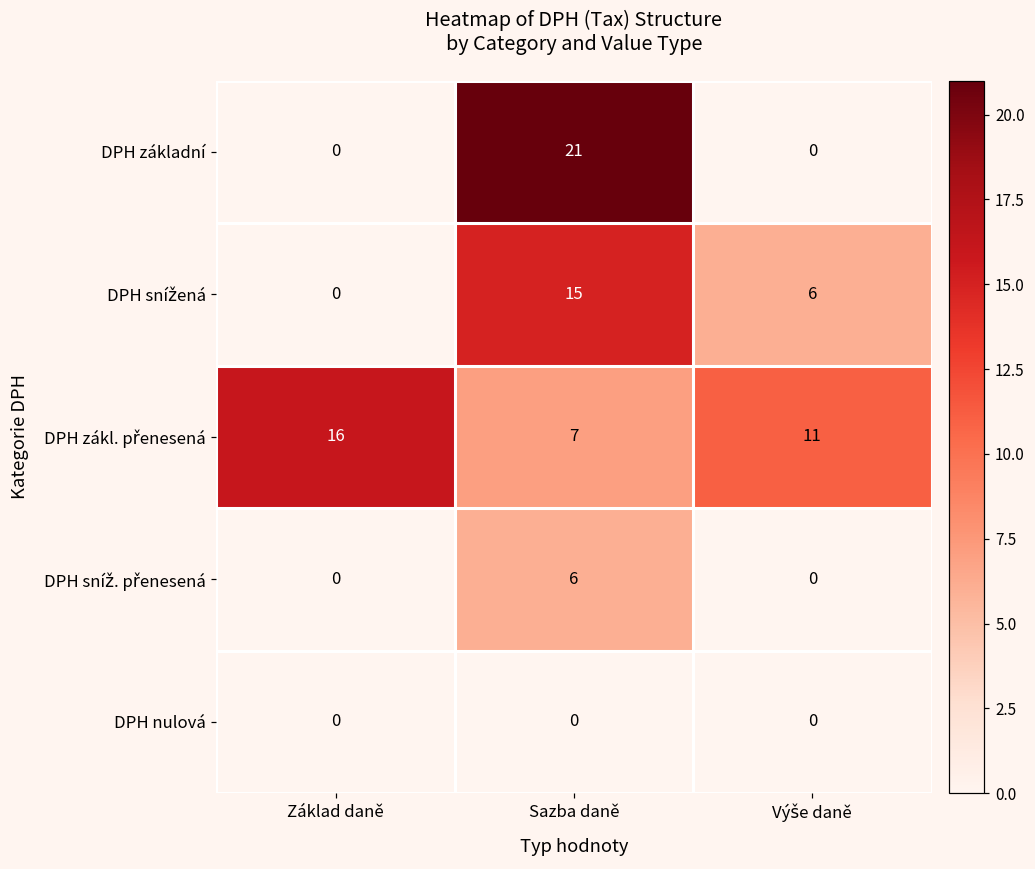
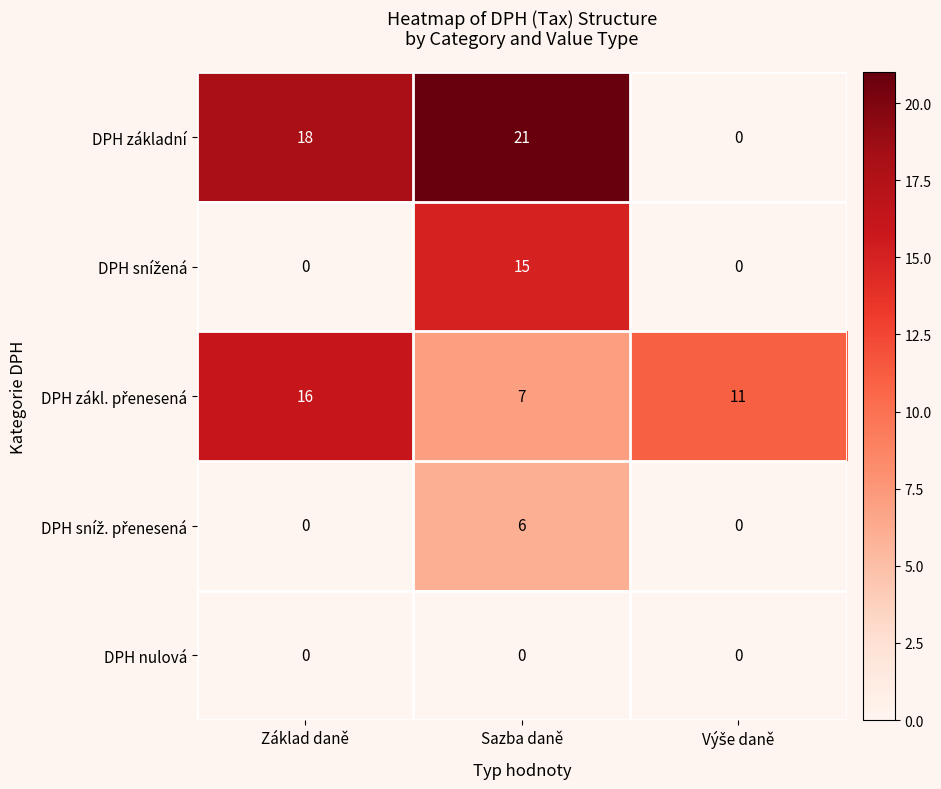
  {
    "DPH základní": {
-     "Základ daně": 0,
+     "Základ daně": 18,
      "Sazba daně": 21,
      "Výše daně": 0
    },
    "DPH snížená": {
      "Základ daně": 0,
      "Sazba daně": 15,
-     "Výše daně": 6
+     "Výše daně": 0
    },
    "DPH zákl. přenesená": {
      "Základ daně": 16,
      "Sazba daně": 7,
      "Výše daně": 11
    },
    "DPH sníž. přenesená": {
      "Základ daně": 0,
      "Sazba daně": 6,
      "Výše daně": 0
    },
    "DPH nulová": {
      "Základ daně": 0,
      "Sazba daně": 0,
      "Výše daně": 0
    }
  }
